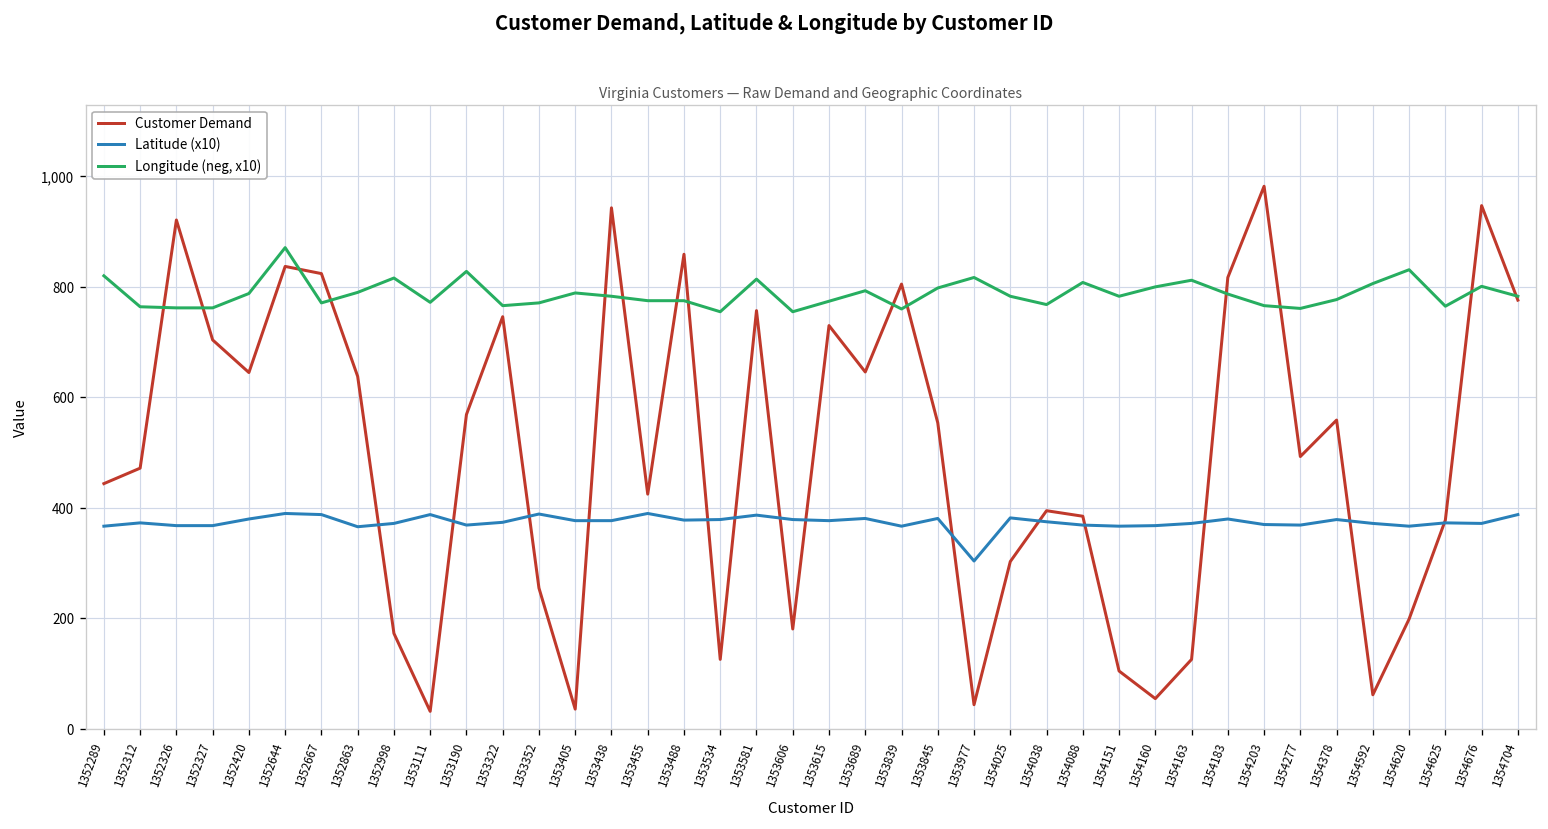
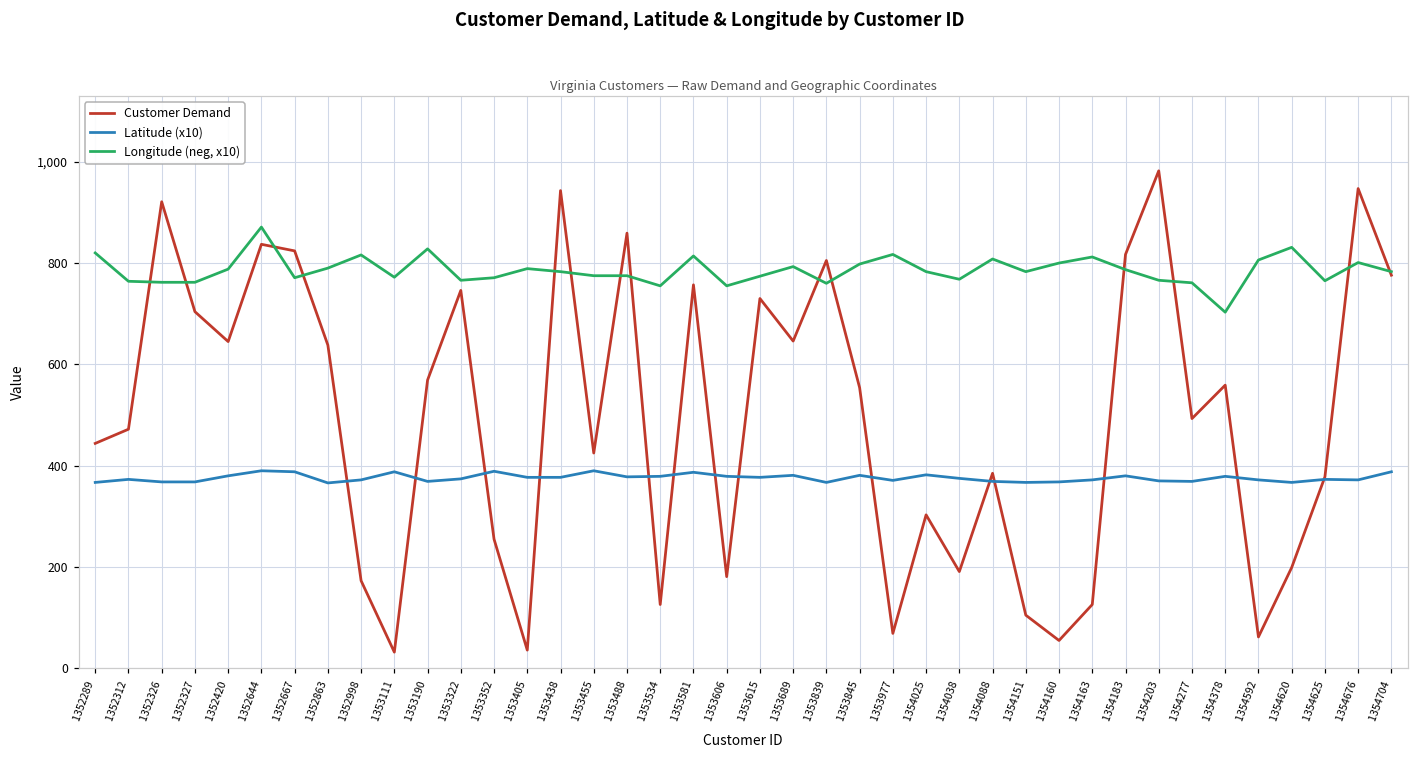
  {
    "Customer Demand": {
      "1352289": 440,
      "1352312": 470,
      "1352326": 920,
      "1352327": 700,
      "1352420": 650,
      "1352644": 840,
      "1352667": 820,
      "1352863": 640,
      "1352998": 170,
      "1353111": 30,
      "1353190": 570,
      "1353322": 750,
      "1353352": 260,
      "1353405": 40,
      "1353438": 940,
      "1353455": 430,
      "1353488": 860,
      "1353534": 130,
      "1353581": 760,
      "1353606": 180,
      "1353615": 730,
      "1353689": 650,
      "1353839": 810,
      "1353845": 550,
-     "1353977": 40,
+     "1353977": 70,
      "1354025": 300,
-     "1354038": 400,
+     "1354038": 190,
      "1354088": 390,
      "1354151": 110,
      "1354160": 60,
      "1354163": 130,
      "1354183": 820,
      "1354203": 980,
      "1354277": 490,
      "1354378": 560,
      "1354592": 60,
      "1354620": 200,
      "1354676": 950,
      "1354704": 780
    },
    "Latitude (x10)": {
      "1352289": 370,
      "1352312": 370,
      "1352326": 370,
      "1352327": 370,
      "1352420": 380,
      "1352644": 390,
      "1352667": 390,
      "1352863": 370,
      "1352998": 370,
      "1353111": 390,
      "1353190": 370,
      "1353322": 370,
      "1353352": 390,
      "1353405": 380,
      "1353438": 380,
      "1353455": 390,
      "1353488": 380,
      "1353534": 380,
      "1353581": 390,
      "1353606": 380,
      "1353615": 380,
      "1353689": 380,
      "1353839": 370,
      "1353845": 380,
-     "1353977": 300,
+     "1353977": 370,
      "1354025": 380,
      "1354038": 380,
      "1354088": 370,
      "1354151": 370,
      "1354160": 370,
      "1354163": 370,
      "1354183": 380,
      "1354203": 370,
      "1354277": 370,
      "1354378": 380,
      "1354592": 370,
      "1354620": 370,
      "1354676": 370,
      "1354704": 390
    },
    "Longitude (neg, x10)": {
      "1352289": 820,
      "1352312": 760,
      "1352326": 760,
      "1352327": 760,
      "1352420": 790,
      "1352644": 870,
      "1352667": 770,
      "1352863": 790,
      "1352998": 820,
      "1353111": 770,
      "1353190": 830,
      "1353322": 770,
      "1353352": 770,
      "1353405": 790,
      "1353438": 780,
      "1353455": 780,
      "1353488": 780,
      "1353534": 760,
      "1353581": 810,
      "1353606": 760,
      "1353615": 770,
      "1353689": 790,
      "1353839": 760,
      "1353845": 800,
      "1353977": 820,
      "1354025": 780,
      "1354038": 770,
      "1354088": 810,
      "1354151": 780,
      "1354160": 800,
      "1354163": 810,
      "1354183": 790,
      "1354203": 770,
      "1354277": 760,
-     "1354378": 780,
+     "1354378": 700,
      "1354592": 810,
      "1354620": 830,
      "1354625": 770,
      "1354676": 800,
      "1354704": 780
    }
  }
